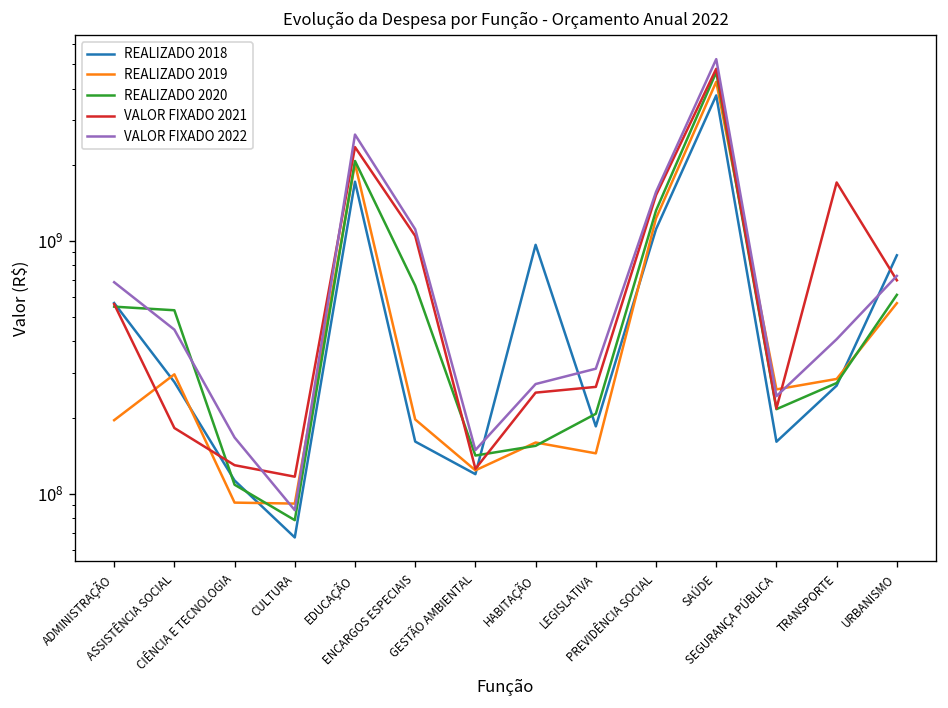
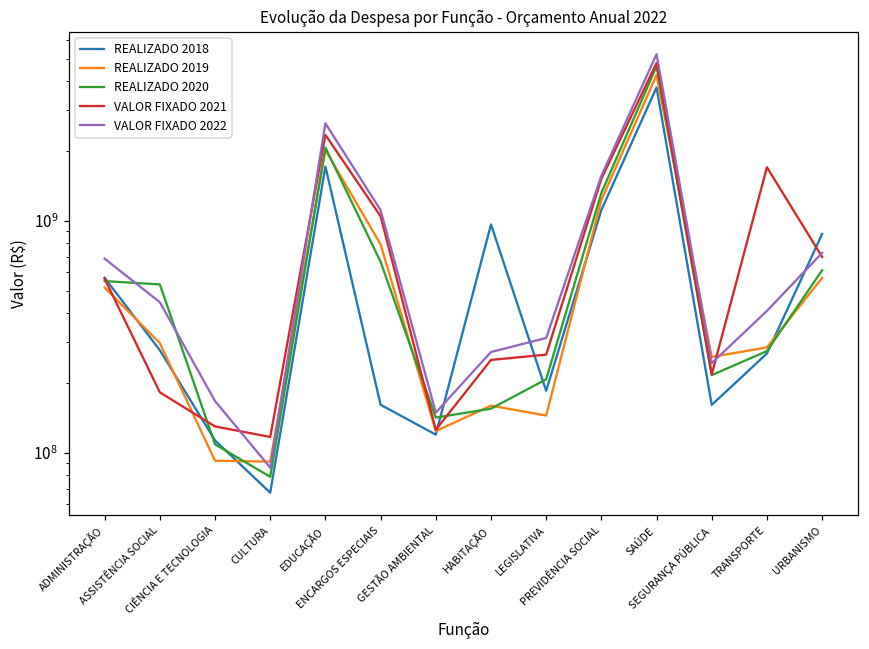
  {
    "REALIZADO 2018": {
      "ASSISTÊNCIA SOCIAL": 280000000,
      "CIÊNCIA E TECNOLOGIA": 110000000,
      "CULTURA": 67000000,
      "EDUCAÇÃO": 1700000000,
      "ENCARGOS ESPECIAIS": 160000000,
      "GESTÃO AMBIENTAL": 120000000,
      "HABITAÇÃO": 1000000000,
      "LEGISLATIVA": 180000000,
      "PREVIDÊNCIA SOCIAL": 1100000000,
      "SAÚDE": 3800000000,
      "SEGURANÇA PÚBLICA": 160000000,
      "URBANISMO": 880000000
    },
    "REALIZADO 2019": {
-     "ADMINISTRAÇÃO": 200000000,
+     "ADMINISTRAÇÃO": 520000000,
      "ASSISTÊNCIA SOCIAL": 300000000,
      "CIÊNCIA E TECNOLOGIA": 90000000,
      "CULTURA": 91000000,
-     "ENCARGOS ESPECIAIS": 200000000,
+     "ENCARGOS ESPECIAIS": 790000000,
      "HABITAÇÃO": 160000000,
      "LEGISLATIVA": 140000000,
      "PREVIDÊNCIA SOCIAL": 1200000000,
      "SAÚDE": 4300000000,
      "SEGURANÇA PÚBLICA": 260000000,
      "TRANSPORTE": 280000000,
      "URBANISMO": 570000000
    },
    "REALIZADO 2020": {
      "ASSISTÊNCIA SOCIAL": 530000000,
      "CIÊNCIA E TECNOLOGIA": 110000000,
      "CULTURA": 79000000,
      "ENCARGOS ESPECIAIS": 670000000,
      "GESTÃO AMBIENTAL": 140000000,
      "HABITAÇÃO": 150000000,
      "LEGISLATIVA": 210000000,
      "PREVIDÊNCIA SOCIAL": 1300000000,
      "SAÚDE": 4600000000,
      "URBANISMO": 610000000
    },
    "VALOR FIXADO 2021": {
      "ASSISTÊNCIA SOCIAL": 180000000,
      "CIÊNCIA E TECNOLOGIA": 130000000,
      "CULTURA": 120000000,
      "EDUCAÇÃO": 2300000000,
      "ENCARGOS ESPECIAIS": 1000000000,
      "HABITAÇÃO": 250000000,
      "LEGISLATIVA": 260000000,
      "PREVIDÊNCIA SOCIAL": 1500000000,
      "SAÚDE": 4800000000,
      "TRANSPORTE": 1700000000,
      "URBANISMO": 700000000
    },
    "VALOR FIXADO 2022": {
      "ADMINISTRAÇÃO": 690000000,
      "ASSISTÊNCIA SOCIAL": 450000000,
      "CIÊNCIA E TECNOLOGIA": 170000000,
      "CULTURA": 86000000,
      "EDUCAÇÃO": 2600000000,
      "ENCARGOS ESPECIAIS": 1100000000,
      "GESTÃO AMBIENTAL": 150000000,
      "HABITAÇÃO": 270000000,
      "LEGISLATIVA": 310000000,
      "PREVIDÊNCIA SOCIAL": 1600000000,
      "SAÚDE": 5200000000,
      "SEGURANÇA PÚBLICA": 240000000,
      "TRANSPORTE": 410000000,
      "URBANISMO": 730000000
    }
  }
